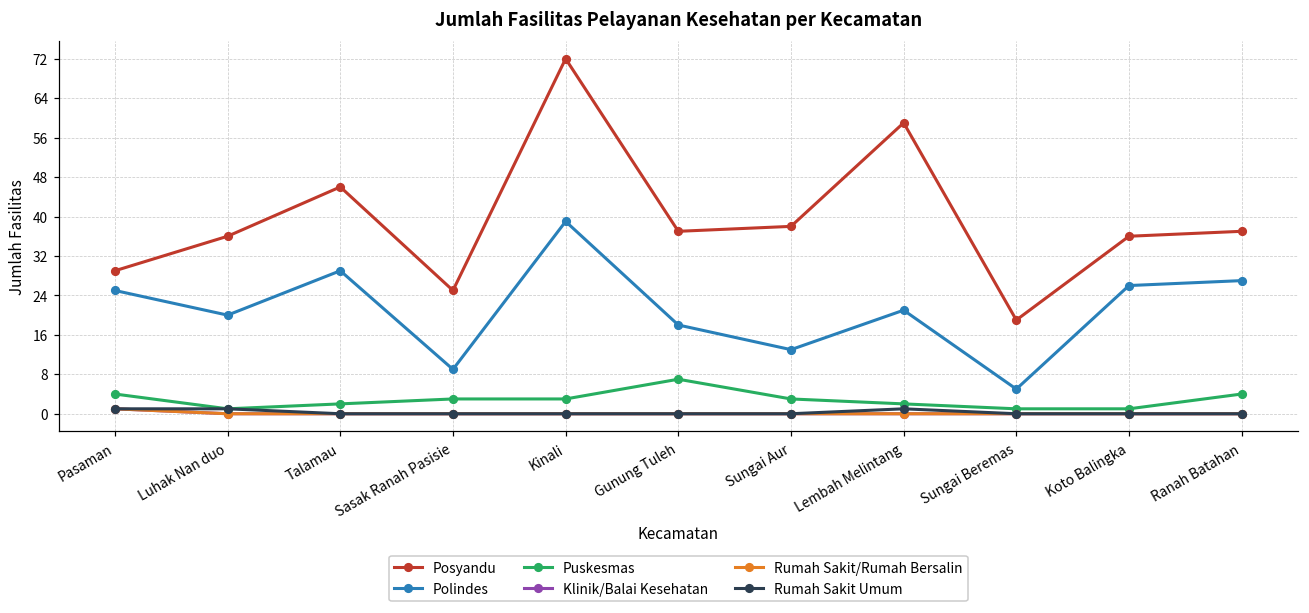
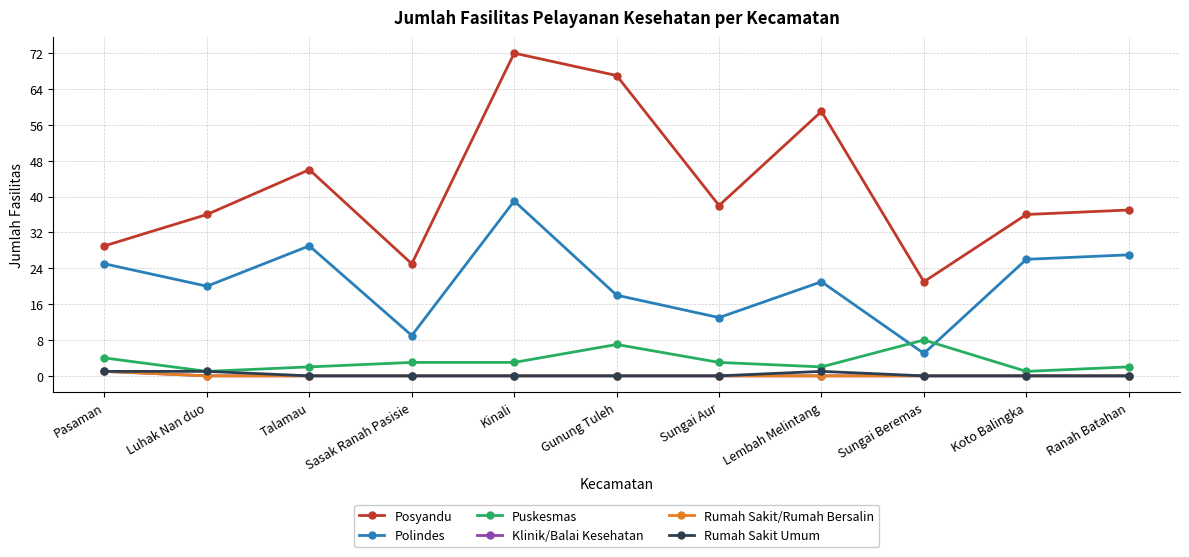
  {
    "Posyandu": {
      "Pasaman": 29,
      "Luhak Nan duo": 36,
      "Talamau": 46,
      "Sasak Ranah Pasisie": 25,
      "Kinali": 72,
-     "Gunung Tuleh": 37,
+     "Gunung Tuleh": 67,
      "Sungai Aur": 38,
      "Lembah Melintang": 59,
-     "Sungai Beremas": 19,
+     "Sungai Beremas": 21,
      "Koto Balingka": 36,
      "Ranah Batahan": 37
    },
    "Polindes": {
      "Pasaman": 25,
      "Luhak Nan duo": 20,
      "Talamau": 29,
      "Sasak Ranah Pasisie": 9,
      "Kinali": 39,
      "Gunung Tuleh": 18,
      "Sungai Aur": 13,
      "Lembah Melintang": 21,
      "Sungai Beremas": 5,
      "Koto Balingka": 26,
      "Ranah Batahan": 27
    },
    "Puskesmas": {
      "Pasaman": 4,
      "Talamau": 2,
      "Sasak Ranah Pasisie": 3,
      "Kinali": 3,
      "Gunung Tuleh": 7,
      "Sungai Aur": 3,
      "Lembah Melintang": 2,
-     "Sungai Beremas": 1,
+     "Sungai Beremas": 8,
      "Koto Balingka": 1,
-     "Ranah Batahan": 4
+     "Ranah Batahan": 2
    },
    "Rumah Sakit/Rumah Bersalin": {
      "Luhak Nan duo": 0,
      "Lembah Melintang": 0
    },
    "Rumah Sakit Umum": {
      "Lembah Melintang": 1
    }
  }
